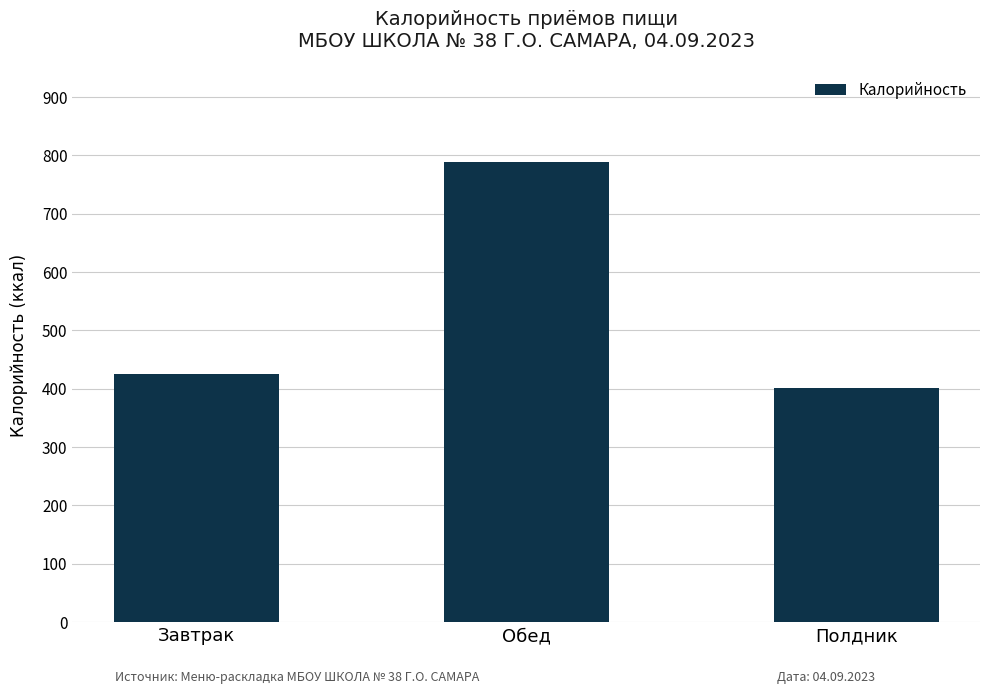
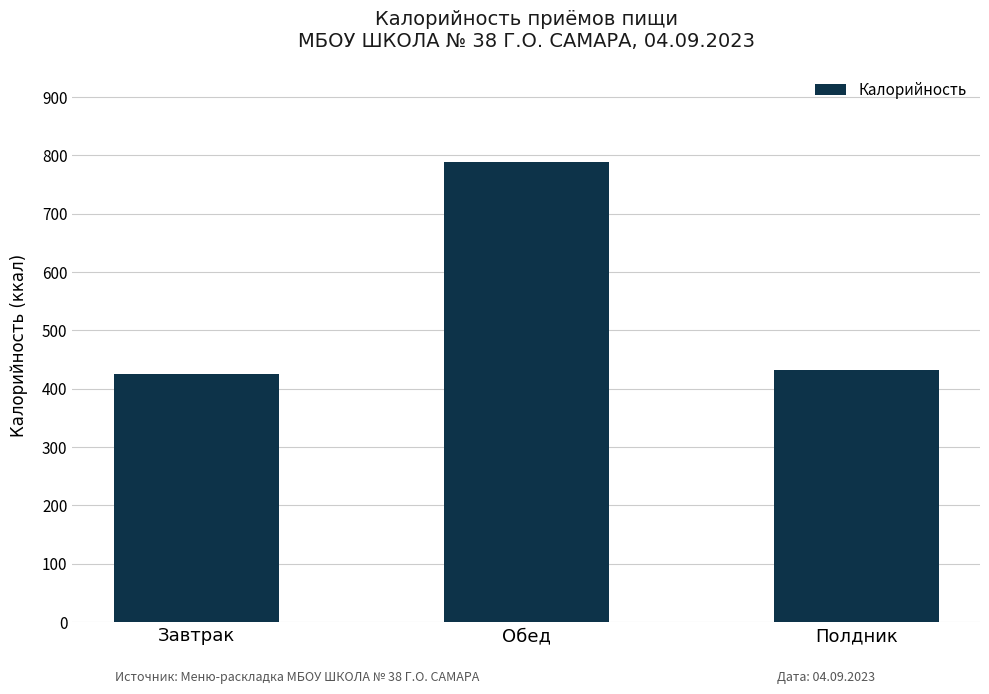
  {
    "Завтрак": 430,
    "Обед": 790,
-   "Полдник": 400
+   "Полдник": 430
  }
